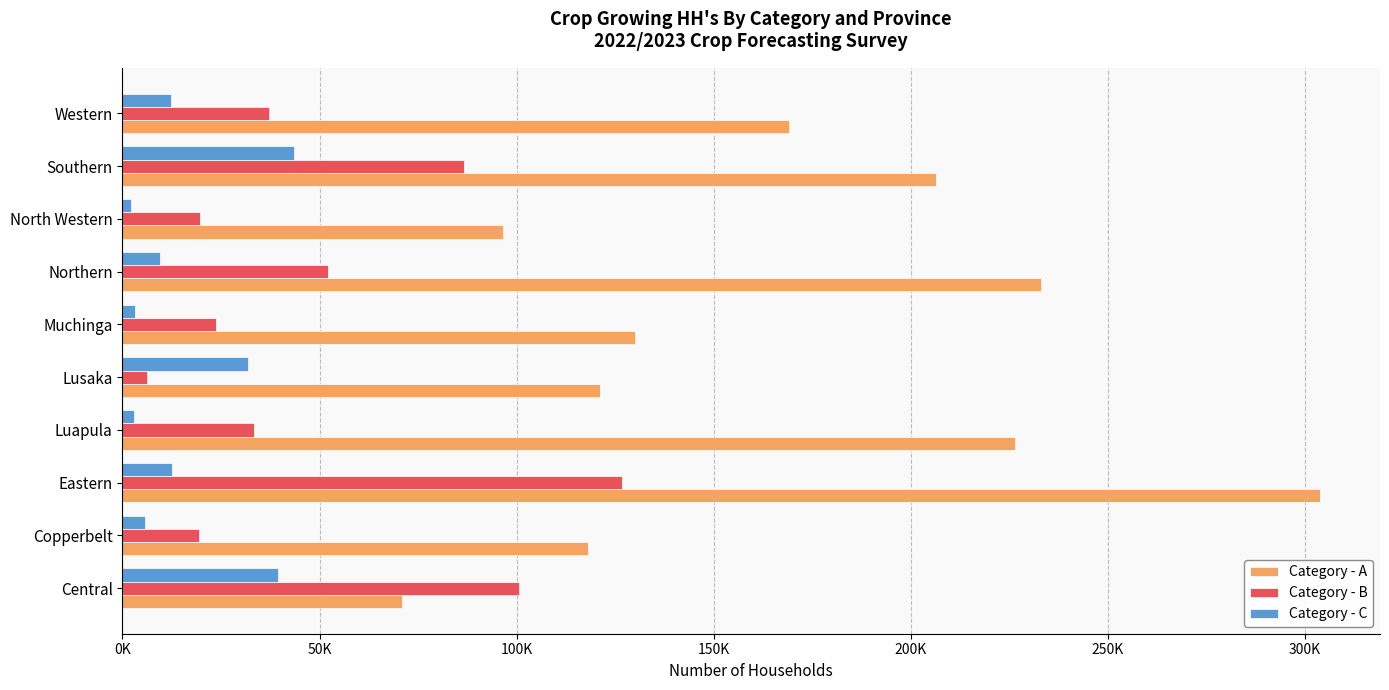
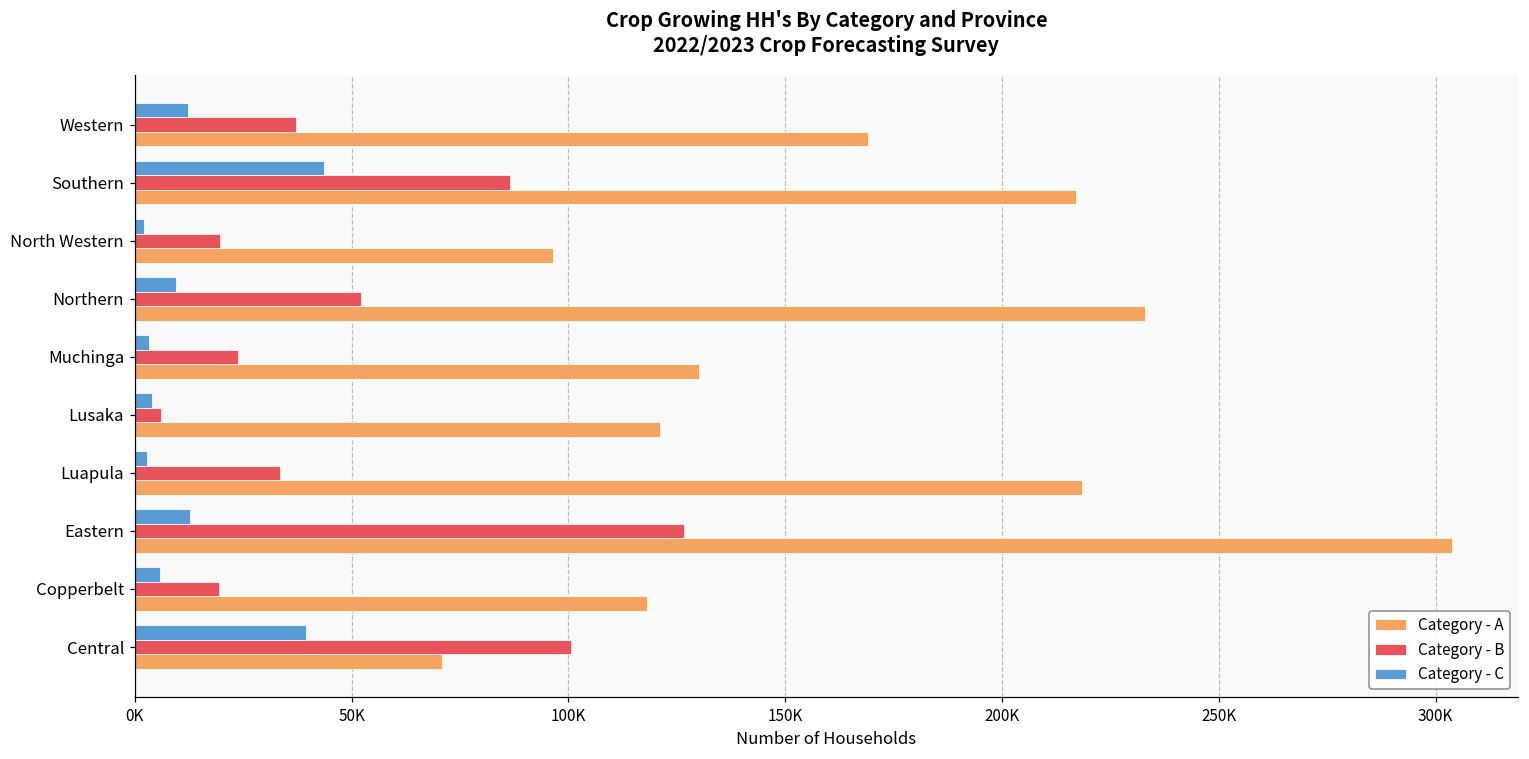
  {
    "Category - A": {
      "Western": 169000,
-     "Southern": 206000,
+     "Southern": 217000,
      "North Western": 96000,
      "Northern": 233000,
      "Muchinga": 130000,
      "Lusaka": 121000,
-     "Luapula": 226000,
+     "Luapula": 218000,
      "Eastern": 304000,
      "Copperbelt": 118000,
      "Central": 71000
    },
    "Category - B": {
      "Western": 37000,
      "Southern": 87000,
      "North Western": 20000,
      "Northern": 52000,
      "Muchinga": 24000,
      "Lusaka": 6000,
      "Luapula": 33000,
      "Eastern": 127000,
      "Copperbelt": 19000,
      "Central": 101000
    },
    "Category - C": {
      "Western": 12000,
      "Southern": 44000,
      "North Western": 2000,
      "Northern": 9000,
      "Muchinga": 3000,
-     "Lusaka": 32000,
+     "Lusaka": 4000,
      "Luapula": 3000,
      "Eastern": 13000,
      "Copperbelt": 6000,
      "Central": 40000
    }
  }
